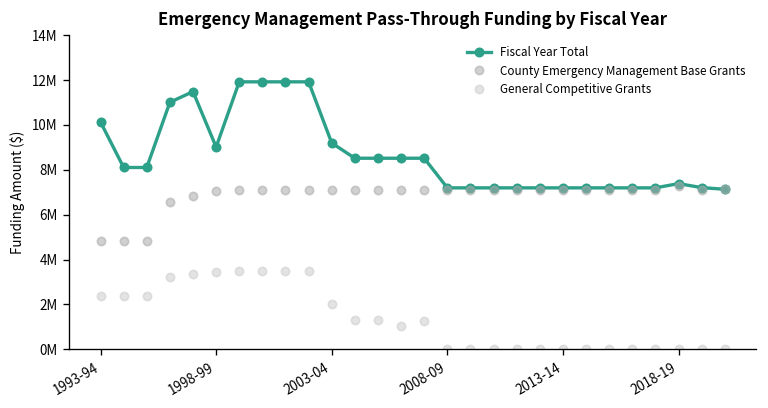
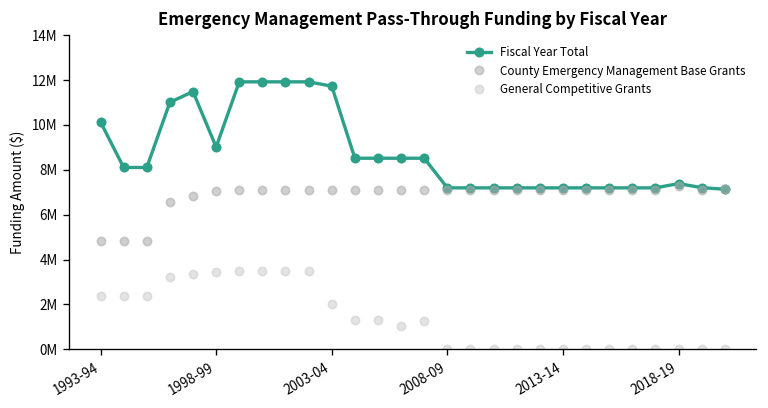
  {
    "Fiscal Year Total": {
      "1993-94": 10100000,
      "1998-99": 9000000,
-     "2003-04": 9200000
+     "2003-04": 11700000
    }
  }
